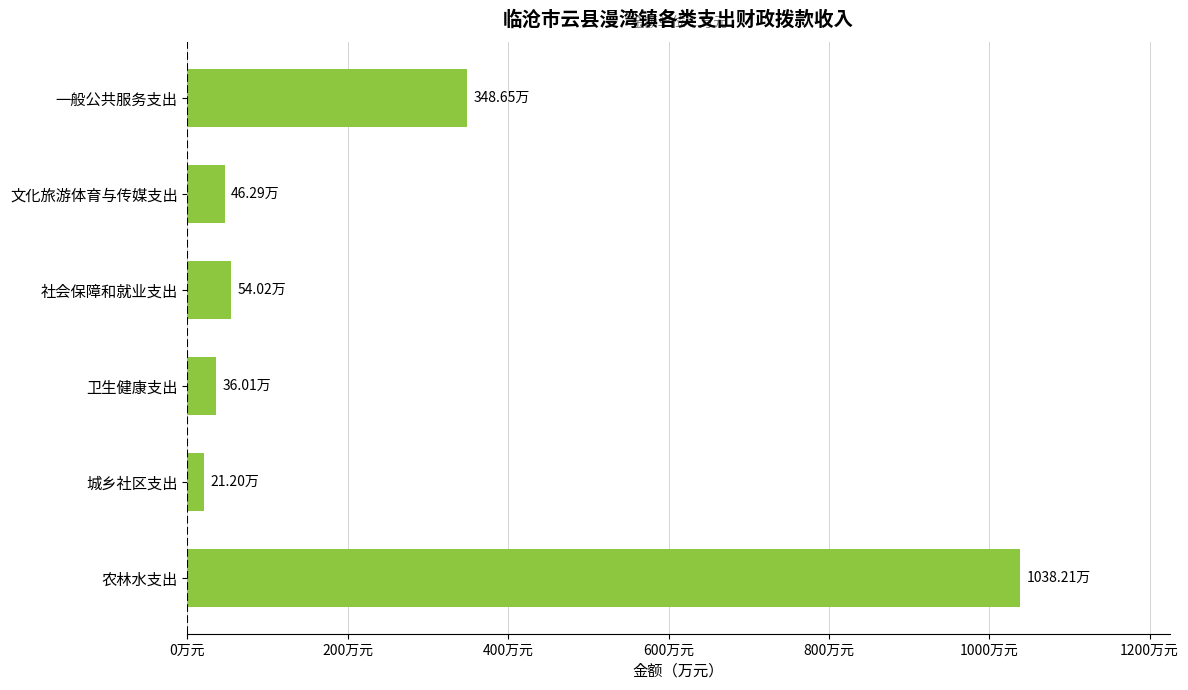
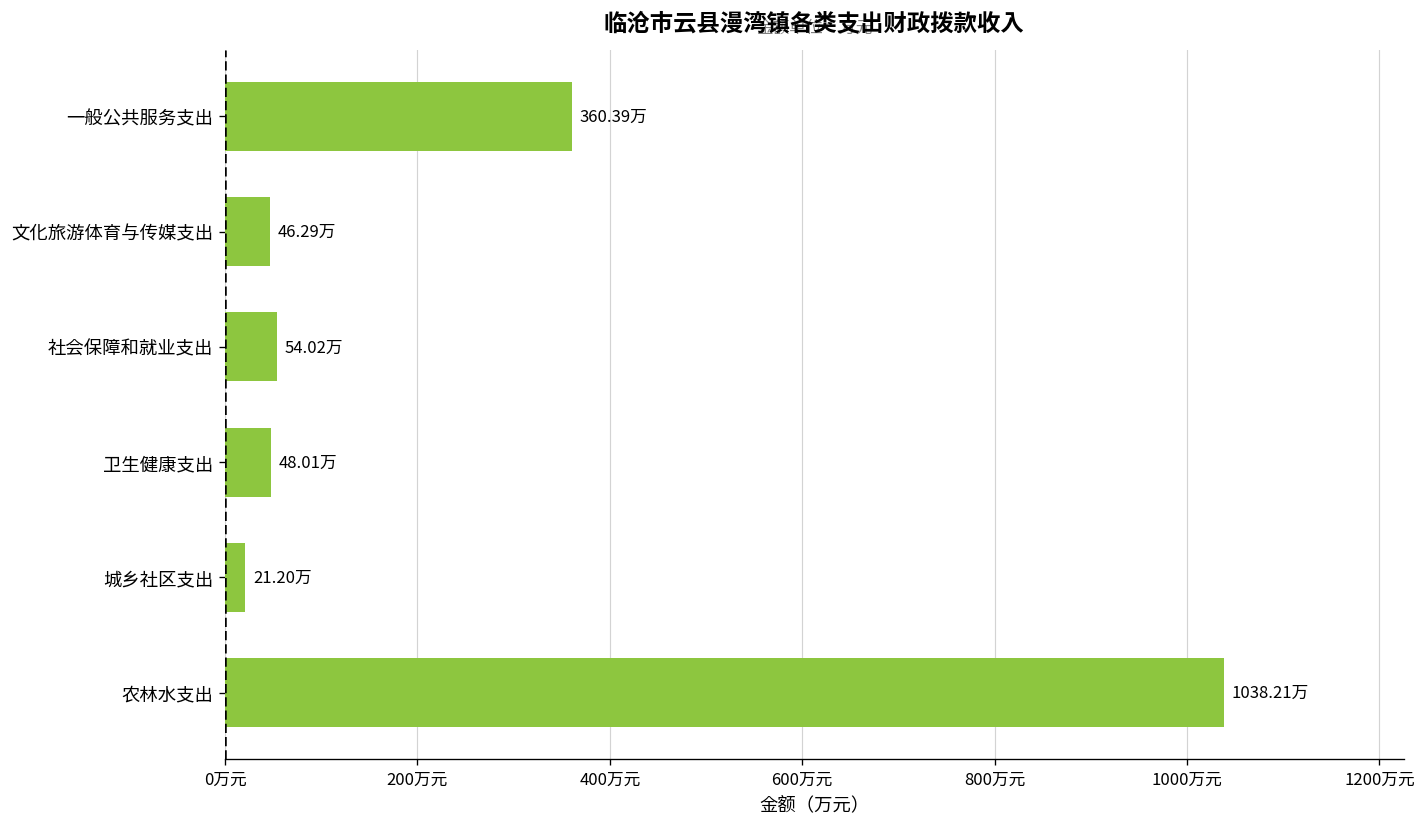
  {
-   "一般公共服务支出": "348.65万",
+   "一般公共服务支出": "360.39万",
    "文化旅游体育与传媒支出": "46.29万",
    "社会保障和就业支出": "54.02万",
-   "卫生健康支出": "36.01万",
+   "卫生健康支出": "48.01万",
    "城乡社区支出": "21.20万",
    "农林水支出": "1038.21万"
  }
